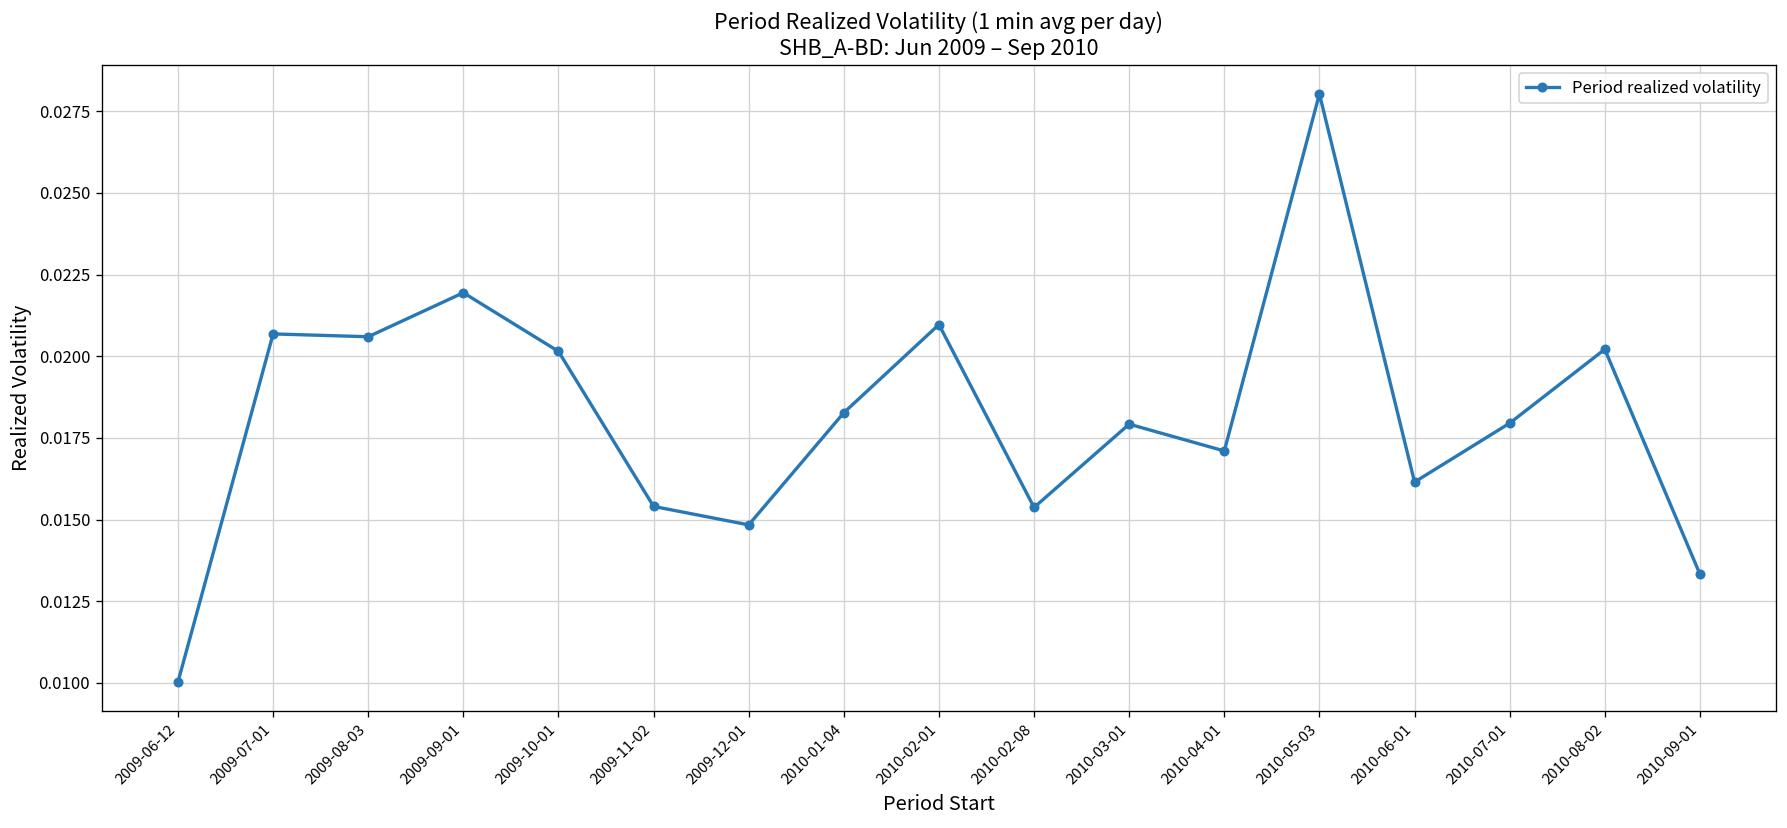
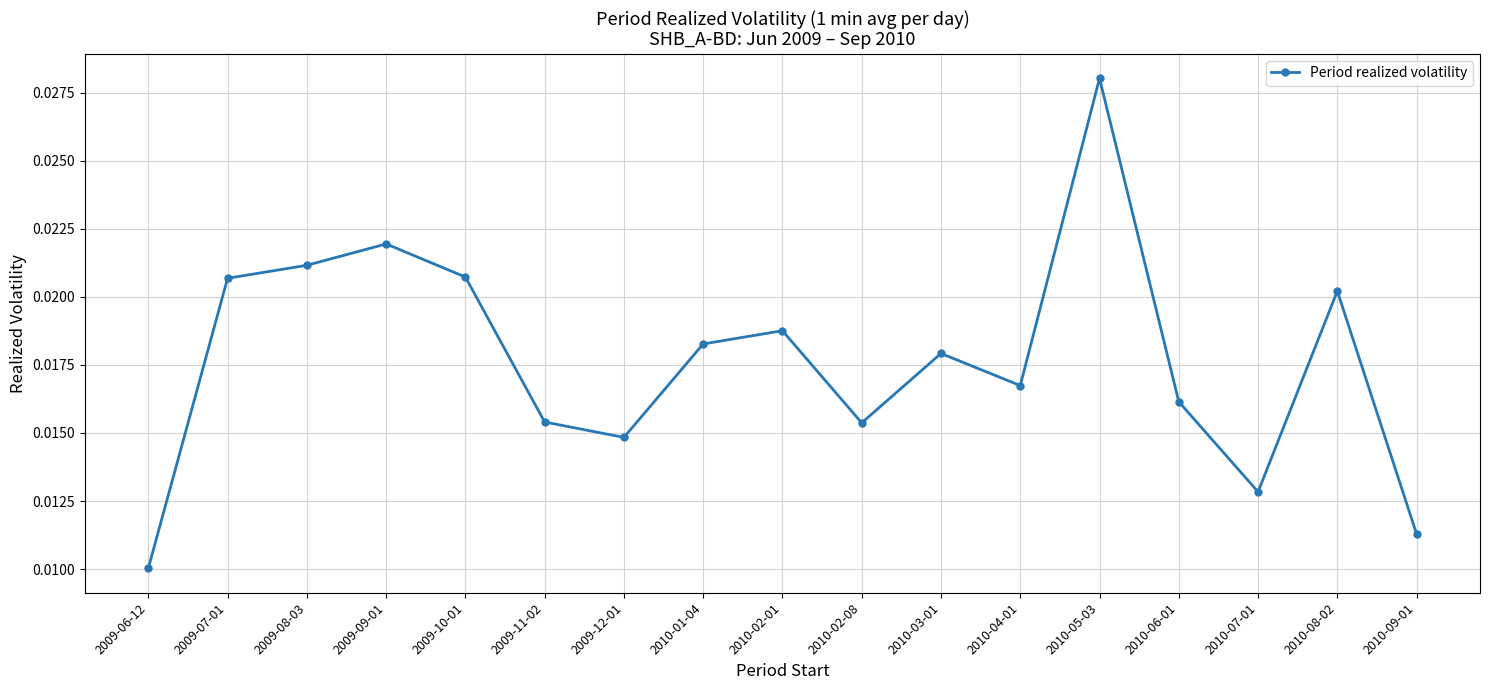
  {
    "2009-06-12": 0.0100,
    "2009-07-01": 0.0207,
-   "2009-08-03": 0.0206,
+   "2009-08-03": 0.0212,
    "2009-09-01": 0.0219,
-   "2009-10-01": 0.0202,
+   "2009-10-01": 0.0207,
    "2009-11-02": 0.0154,
    "2009-12-01": 0.0148,
    "2010-01-04": 0.0183,
-   "2010-02-01": 0.0210,
+   "2010-02-01": 0.0188,
    "2010-02-08": 0.0154,
    "2010-03-01": 0.0179,
-   "2010-04-01": 0.0171,
+   "2010-04-01": 0.0167,
    "2010-05-03": 0.0280,
    "2010-06-01": 0.0161,
-   "2010-07-01": 0.0180,
+   "2010-07-01": 0.0128,
    "2010-08-02": 0.0202,
-   "2010-09-01": 0.0133
+   "2010-09-01": 0.0113
  }
